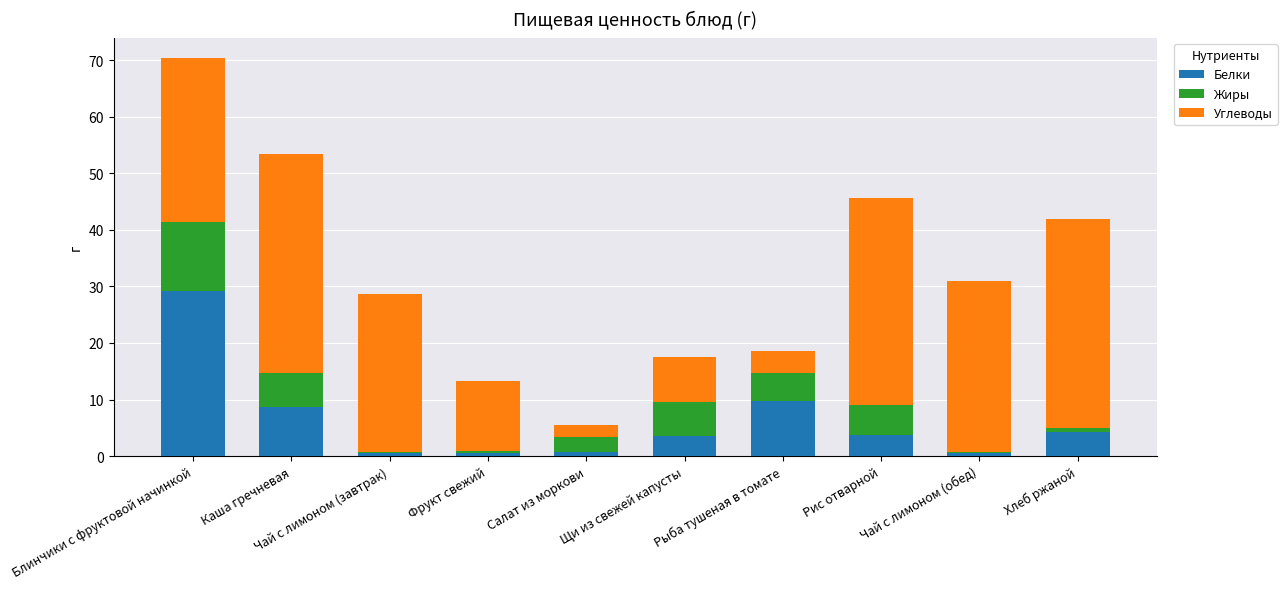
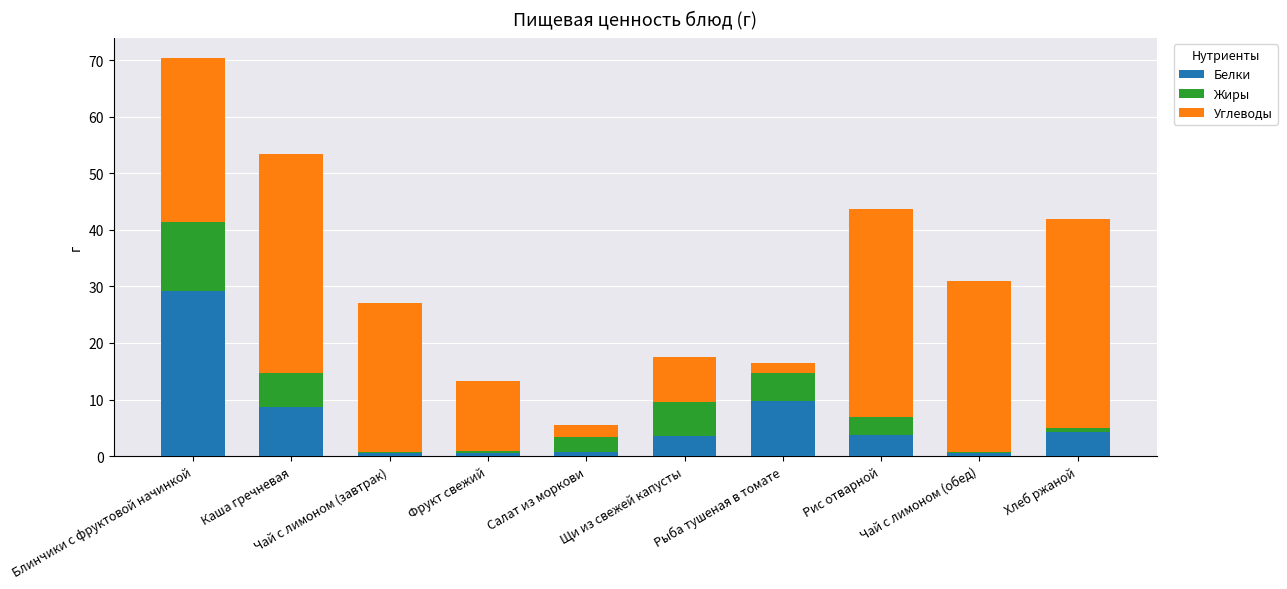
  {
    "Белки": {
      "Блинчики с фруктовой начинкой": 29,
      "Каша гречневая": 9,
      "Чай с лимоном (завтрак)": 1,
      "Фрукт свежий": 0,
      "Салат из моркови": 1,
      "Щи из свежей капусты": 3,
      "Рыба тушеная в томате": 10,
      "Рис отварной": 4,
      "Чай с лимоном (обед)": 1,
      "Хлеб ржаной": 4
    },
    "Жиры": {
      "Блинчики с фруктовой начинкой": 12,
      "Каша гречневая": 6,
      "Салат из моркови": 3,
      "Щи из свежей капусты": 6,
      "Рыба тушеная в томате": 5,
-     "Рис отварной": 5,
+     "Рис отварной": 3,
      "Хлеб ржаной": 1
    },
    "Углеводы": {
      "Блинчики с фруктовой начинкой": 29,
      "Каша гречневая": 39,
-     "Чай с лимоном (завтрак)": 28,
+     "Чай с лимоном (завтрак)": 26,
      "Фрукт свежий": 12,
      "Салат из моркови": 2,
      "Щи из свежей капусты": 8,
-     "Рыба тушеная в томате": 4,
+     "Рыба тушеная в томате": 2,
      "Рис отварной": 37,
      "Чай с лимоном (обед)": 30,
      "Хлеб ржаной": 37
    }
  }
